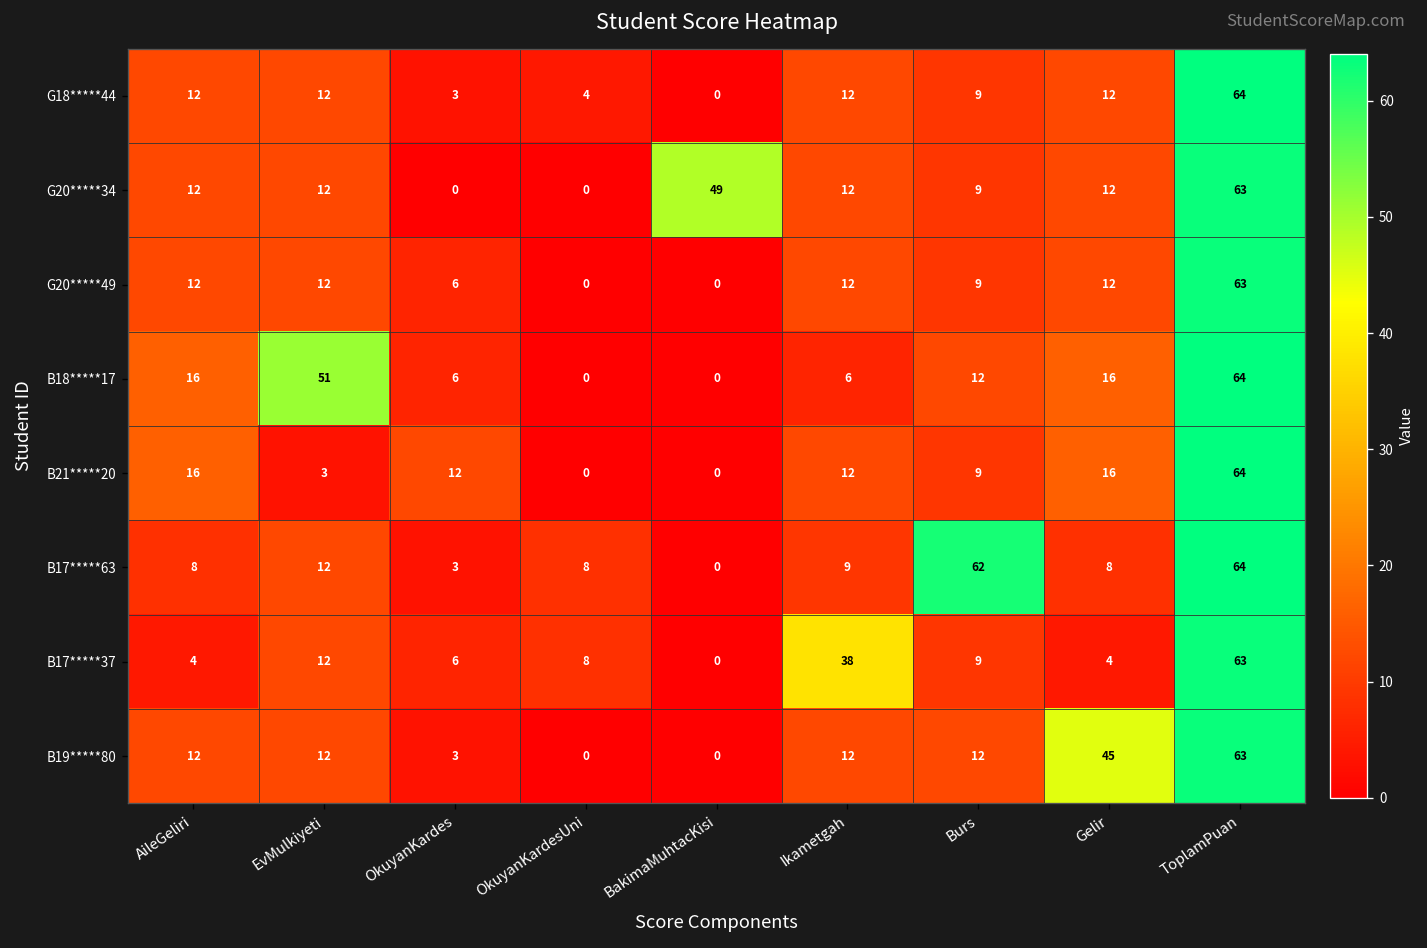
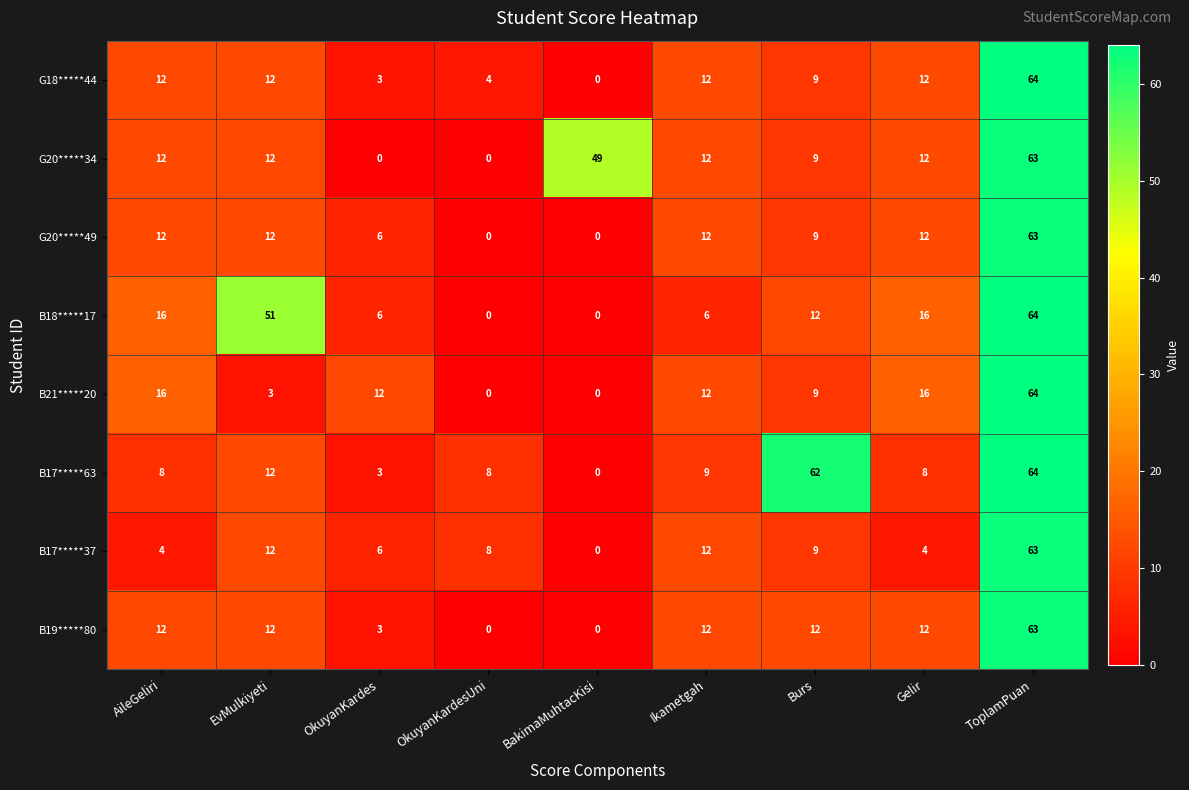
  {
    "G18*****44": {
      "AileGeliri": 12,
      "EvMulkiyeti": 12,
      "OkuyanKardes": 3,
      "OkuyanKardesUni": 4,
      "BakimaMuhtacKisi": 0,
      "Ikametgah": 12,
      "Burs": 9,
      "Gelir": 12,
      "ToplamPuan": 64
    },
    "G20*****34": {
      "AileGeliri": 12,
      "EvMulkiyeti": 12,
      "OkuyanKardes": 0,
      "OkuyanKardesUni": 0,
      "BakimaMuhtacKisi": 49,
      "Ikametgah": 12,
      "Burs": 9,
      "Gelir": 12,
      "ToplamPuan": 63
    },
    "G20*****49": {
      "AileGeliri": 12,
      "EvMulkiyeti": 12,
      "OkuyanKardes": 6,
      "OkuyanKardesUni": 0,
      "BakimaMuhtacKisi": 0,
      "Ikametgah": 12,
      "Burs": 9,
      "Gelir": 12,
      "ToplamPuan": 63
    },
    "B18*****17": {
      "AileGeliri": 16,
      "EvMulkiyeti": 51,
      "OkuyanKardes": 6,
      "OkuyanKardesUni": 0,
      "BakimaMuhtacKisi": 0,
      "Ikametgah": 6,
      "Burs": 12,
      "Gelir": 16,
      "ToplamPuan": 64
    },
    "B21*****20": {
      "AileGeliri": 16,
      "EvMulkiyeti": 3,
      "OkuyanKardes": 12,
      "OkuyanKardesUni": 0,
      "BakimaMuhtacKisi": 0,
      "Ikametgah": 12,
      "Burs": 9,
      "Gelir": 16,
      "ToplamPuan": 64
    },
    "B17*****63": {
      "AileGeliri": 8,
      "EvMulkiyeti": 12,
      "OkuyanKardes": 3,
      "OkuyanKardesUni": 8,
      "BakimaMuhtacKisi": 0,
      "Ikametgah": 9,
      "Burs": 62,
      "Gelir": 8,
      "ToplamPuan": 64
    },
    "B17*****37": {
      "AileGeliri": 4,
      "EvMulkiyeti": 12,
      "OkuyanKardes": 6,
      "OkuyanKardesUni": 8,
      "BakimaMuhtacKisi": 0,
-     "Ikametgah": 38,
+     "Ikametgah": 12,
      "Burs": 9,
      "Gelir": 4,
      "ToplamPuan": 63
    },
    "B19*****80": {
      "AileGeliri": 12,
      "EvMulkiyeti": 12,
      "OkuyanKardes": 3,
      "OkuyanKardesUni": 0,
      "BakimaMuhtacKisi": 0,
      "Ikametgah": 12,
      "Burs": 12,
-     "Gelir": 45,
+     "Gelir": 12,
      "ToplamPuan": 63
    }
  }
